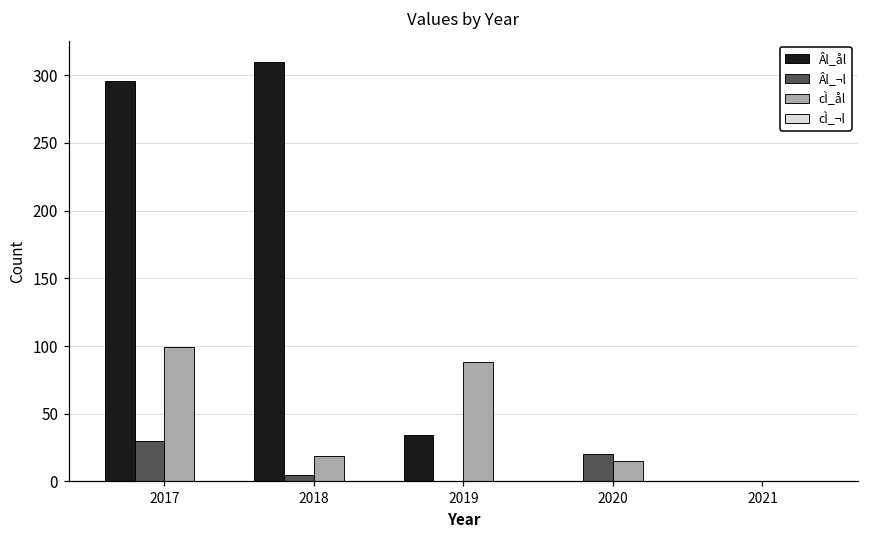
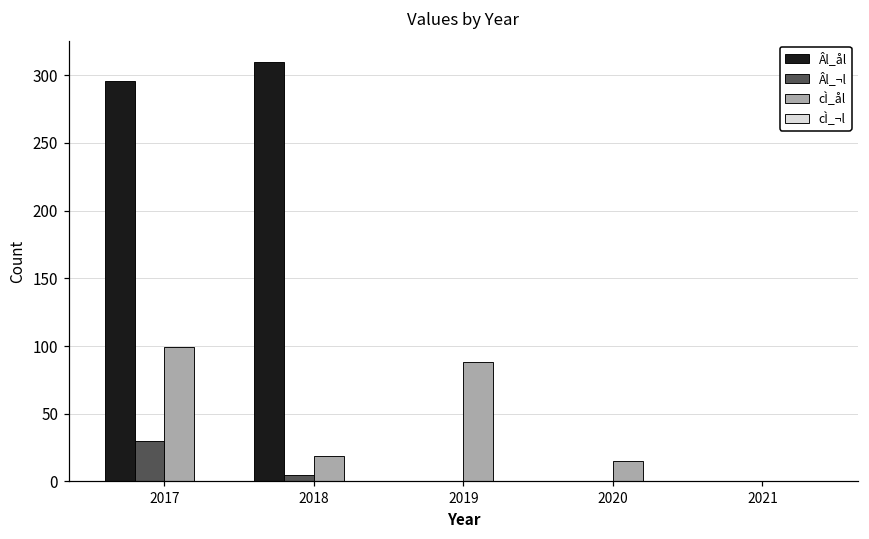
  {
    "Âl_ål": {
      "2017": 296,
      "2018": 310,
-     "2019": 34,
+     "2019": 0,
      "2020": 0,
      "2021": 0
    },
    "Âl_¬l": {
      "2017": 30,
      "2018": 5,
      "2019": 0,
-     "2020": 20,
+     "2020": 0,
      "2021": 0
    },
    "cÌ_ål": {
      "2017": 99,
      "2018": 19,
      "2019": 88,
      "2020": 15,
      "2021": 0
    },
    "cÌ_¬l": {
      "2017": 0,
      "2018": 0,
      "2019": 0,
      "2020": 0,
      "2021": 0
    }
  }
